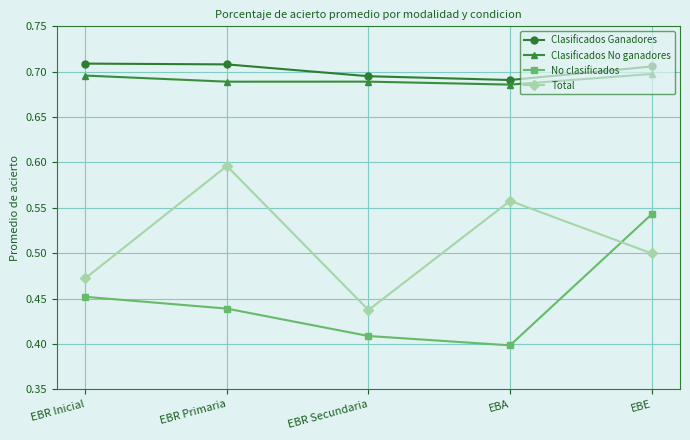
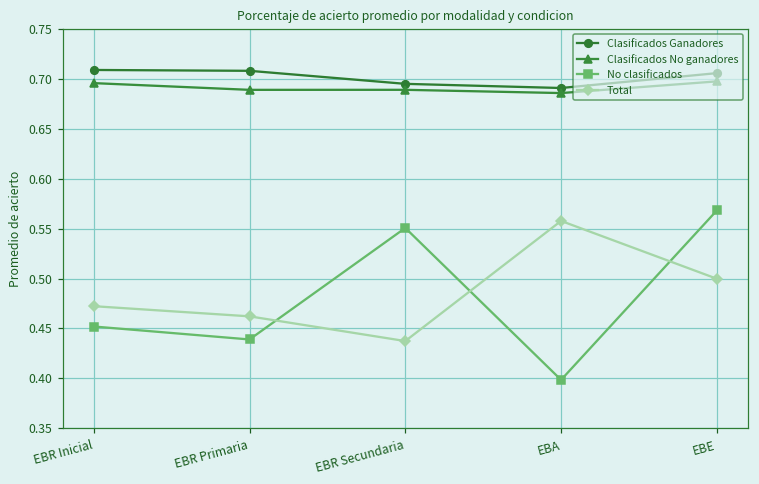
  {
    "No clasificados": {
      "EBR Inicial": 0.45,
      "EBR Primaria": 0.44,
-     "EBR Secundaria": 0.41,
+     "EBR Secundaria": 0.55,
      "EBA": 0.40,
-     "EBE": 0.54
+     "EBE": 0.57
    },
    "Total": {
      "EBR Inicial": 0.47,
-     "EBR Primaria": 0.60,
+     "EBR Primaria": 0.46,
      "EBR Secundaria": 0.44,
      "EBA": 0.56,
      "EBE": 0.50
    }
  }
